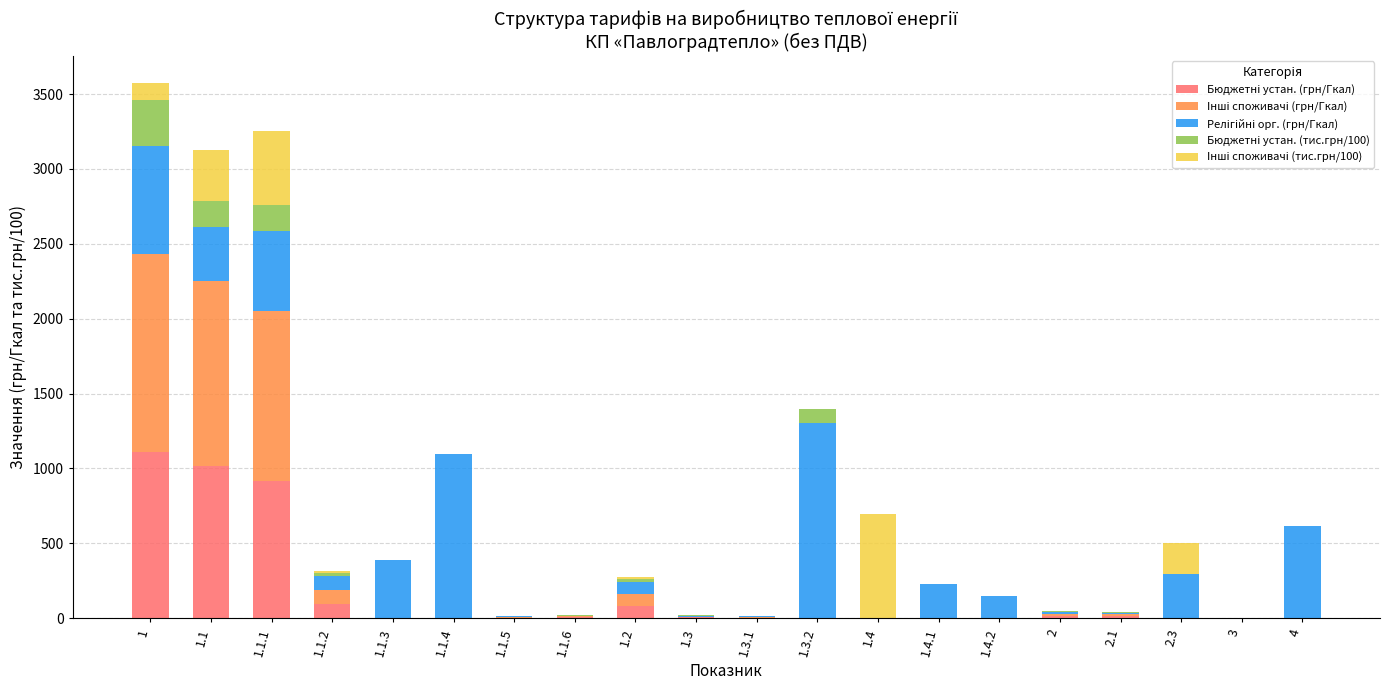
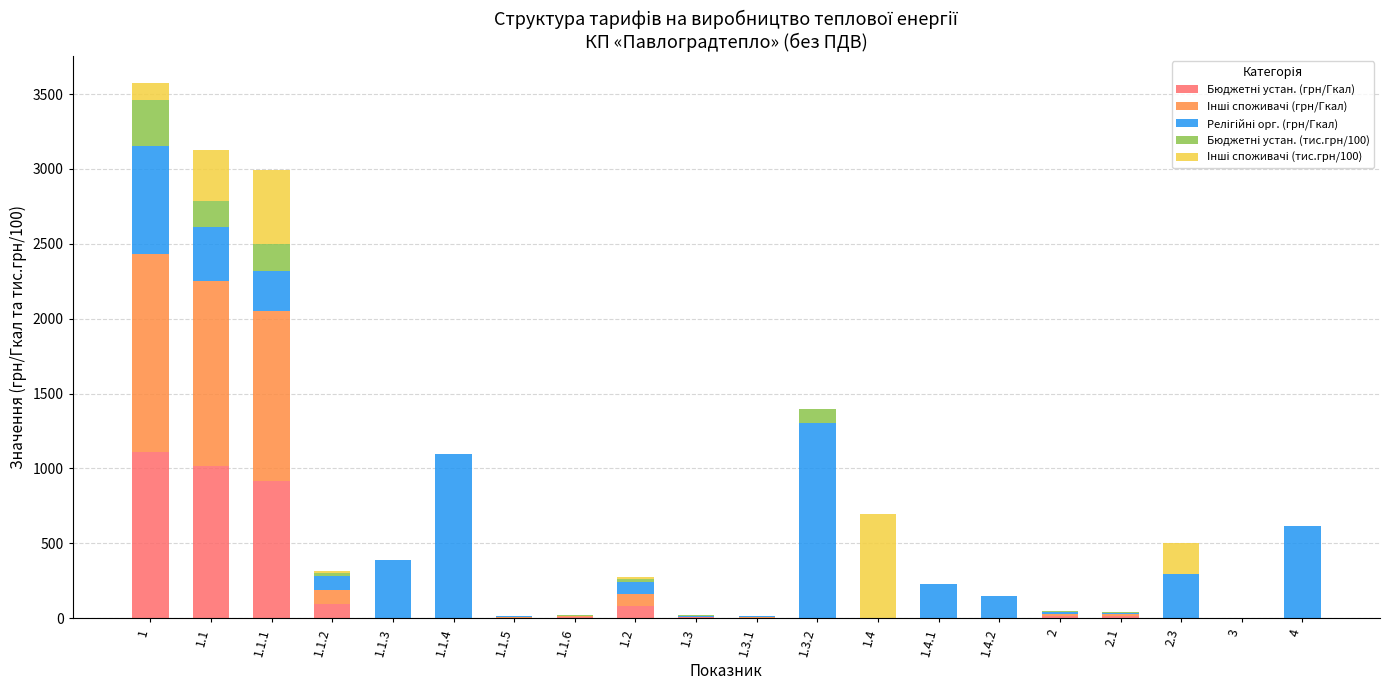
  {
    "Релігійні орг. (грн/Гкал)": {
      "1": 720,
      "1.1": 360,
-     "1.1.1": 530,
+     "1.1.1": 270,
      "1.1.2": 90,
      "1.1.3": 390,
      "1.1.4": 1100,
      "1.2": 80,
      "1.3.2": 1300,
      "1.4.1": 230,
      "1.4.2": 150,
      "2.3": 290,
      "3": 0,
      "4": 620
    },
    "Бюджетні устан. (тис.грн/100)": {
      "1": 300,
      "1.1": 180,
      "1.1.1": 180,
      "1.1.2": 30,
      "1.1.3": 0,
      "1.1.4": 0,
      "1.2": 20,
      "1.3.2": 90,
      "3": 0,
      "4": 0
    },
    "Інші споживачі (тис.грн/100)": {
      "1": 120,
      "1.1": 340,
      "1.1.1": 490,
      "1.1.3": 0,
      "1.1.4": 0,
      "1.4": 690,
      "2.3": 210,
      "3": 0,
      "4": 0
    }
  }
